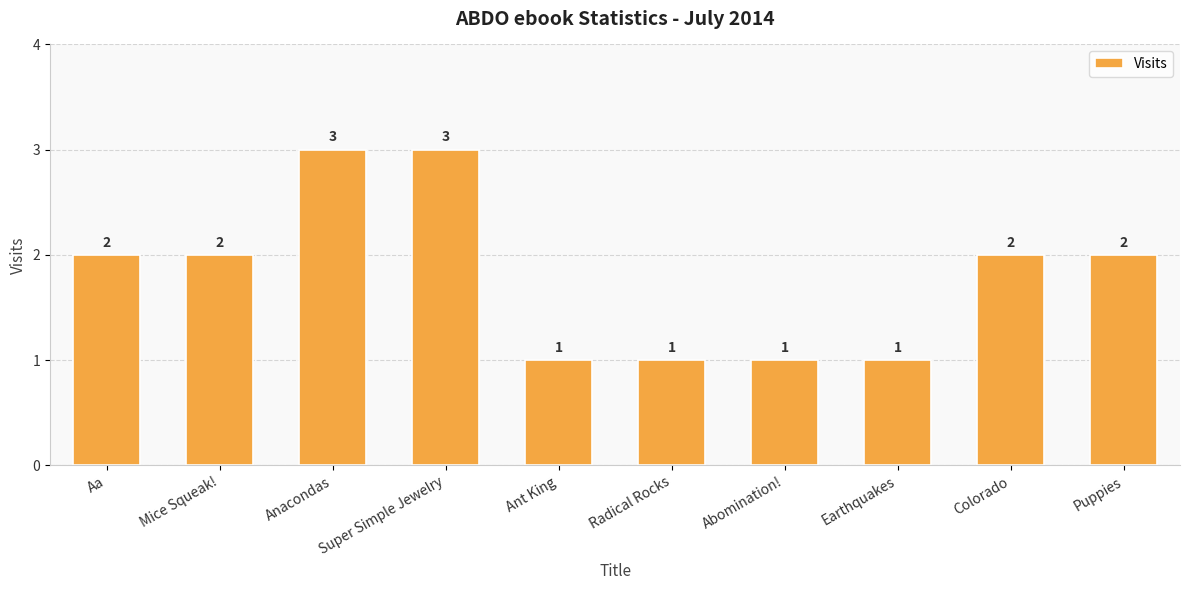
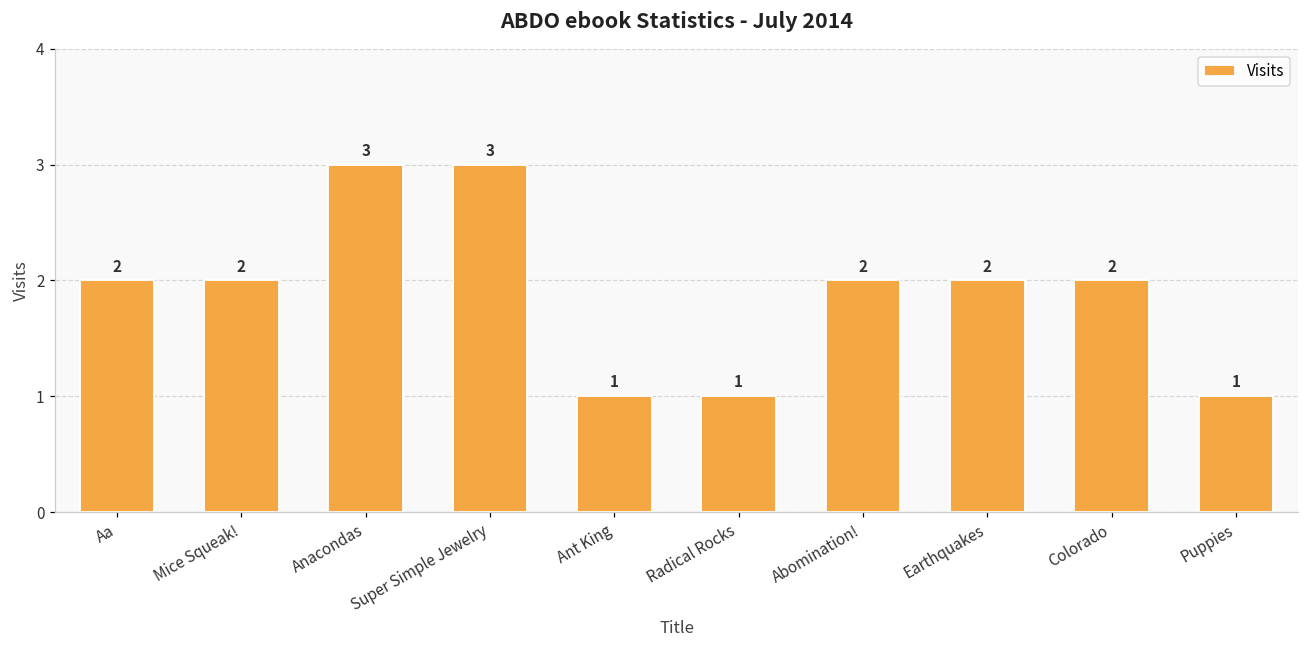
  {
    "Aa": 2,
    "Mice Squeak!": 2,
    "Anacondas": 3,
    "Super Simple Jewelry": 3,
    "Ant King": 1,
    "Radical Rocks": 1,
-   "Abomination!": 1,
-   "Earthquakes": 1,
+   "Abomination!": 2,
+   "Earthquakes": 2,
    "Colorado": 2,
-   "Puppies": 2
+   "Puppies": 1
  }
